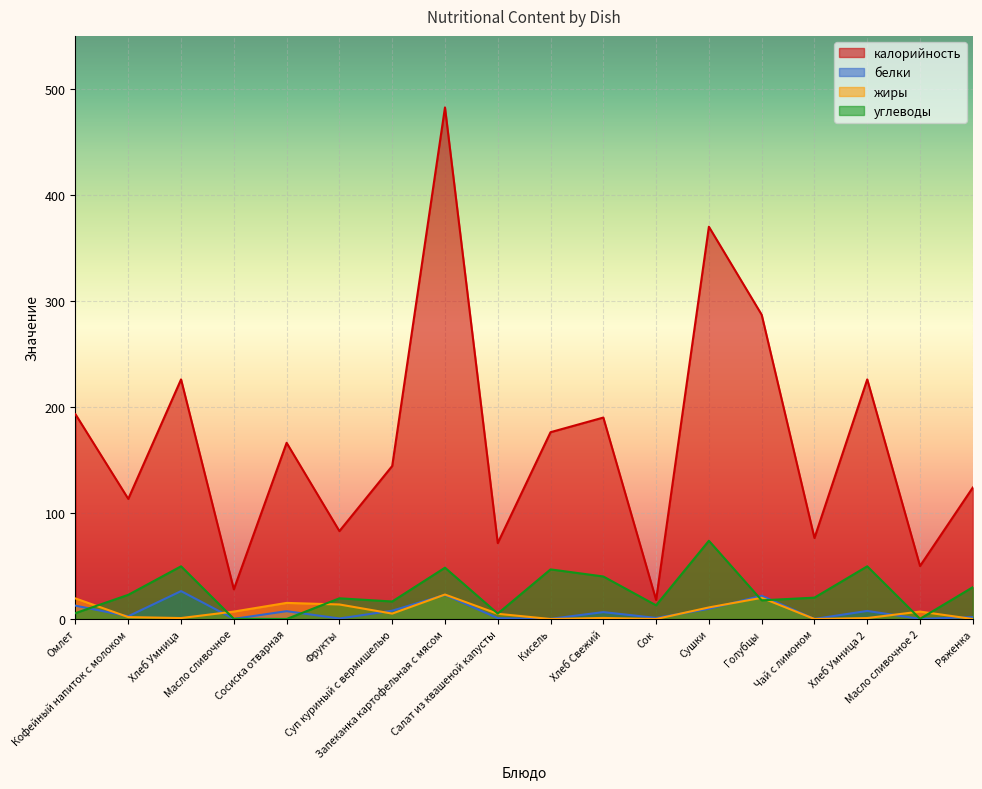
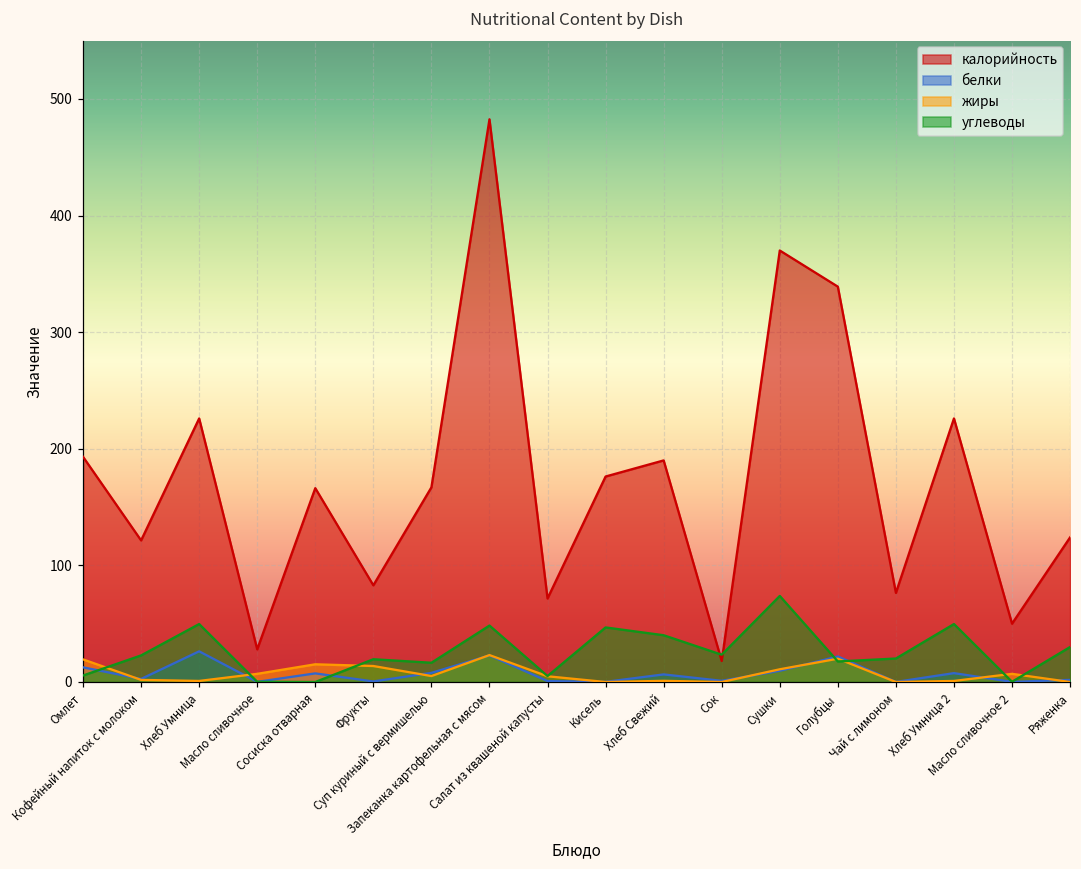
  {
    "калорийность": {
      "Омлет": 193,
-     "Кофейный напиток с молоком": 113,
+     "Кофейный напиток с молоком": 121,
      "Хлеб Умница": 226,
      "Масло сливочное": 28,
      "Сосиска отварная": 166,
      "Фрукты": 83,
-     "Суп куриный с вермишелью": 144,
+     "Суп куриный с вермишелью": 167,
      "Запеканка картофельная с мясом": 483,
      "Салат из квашеной капусты": 72,
      "Кисель": 176,
      "Хлеб Свежий": 190,
      "Сок": 18,
      "Сушки": 370,
-     "Голубцы": 287,
+     "Голубцы": 339,
      "Чай с лимоном": 76,
      "Хлеб Умница 2": 226,
      "Масло сливочное 2": 50,
      "Ряженка": 124
    },
    "белки": {
      "Омлет": 13,
      "Хлеб Умница": 26,
      "Сосиска отварная": 7,
      "Фрукты": 0,
      "Суп куриный с вермишелью": 8,
      "Салат из квашеной капусты": 1,
      "Хлеб Свежий": 7,
      "Хлеб Умница 2": 8
    },
    "жиры": {
      "Омлет": 19,
      "Хлеб Умница": 1,
      "Масло сливочное": 7,
      "Сосиска отварная": 15,
      "Фрукты": 14,
      "Суп куриный с вермишелью": 5,
      "Хлеб Свежий": 1,
      "Хлеб Умница 2": 1,
      "Масло сливочное 2": 7
    },
    "углеводы": {
      "Омлет": 6,
      "Кофейный напиток с молоком": 23,
      "Хлеб Умница": 50,
      "Сосиска отварная": 0,
      "Фрукты": 20,
      "Суп куриный с вермишелью": 17,
      "Запеканка картофельная с мясом": 48,
      "Кисель": 47,
      "Хлеб Свежий": 40,
-     "Сок": 13,
+     "Сок": 23,
      "Сушки": 74,
      "Чай с лимоном": 20,
      "Хлеб Умница 2": 50,
      "Ряженка": 30
    }
  }
